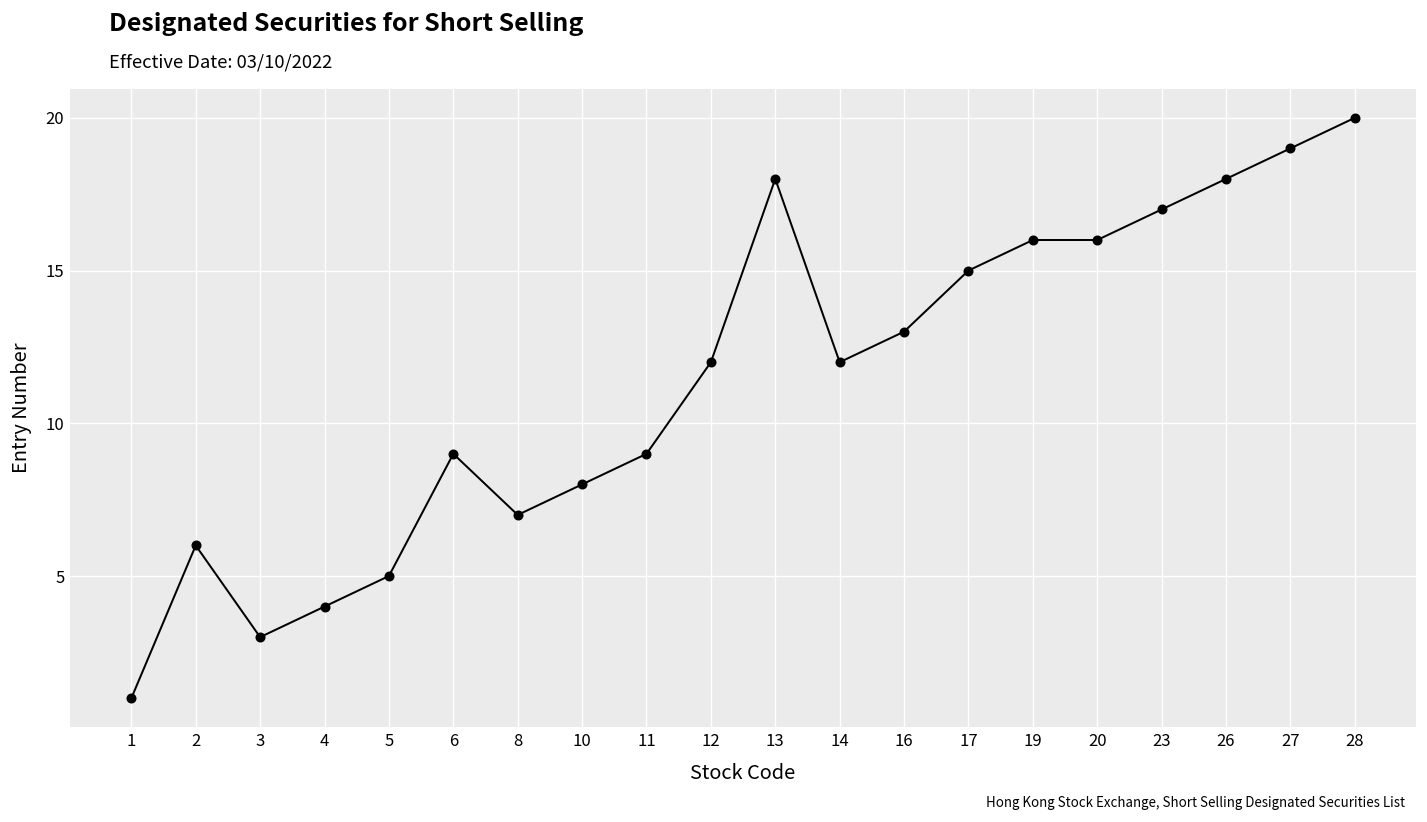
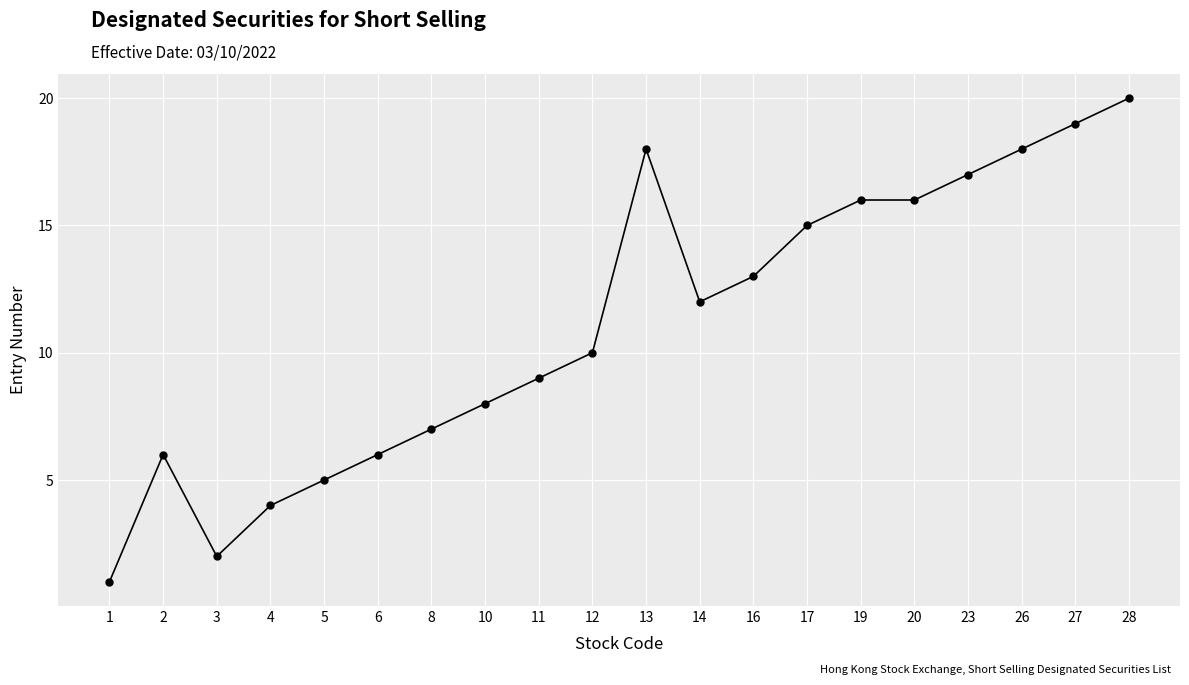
  {
    "1": 1,
    "2": 6,
-   "3": 3,
+   "3": 2,
    "4": 4,
    "5": 5,
-   "6": 9,
+   "6": 6,
    "8": 7,
    "10": 8,
    "11": 9,
-   "12": 12,
+   "12": 10,
    "13": 18,
    "14": 12,
    "16": 13,
    "17": 15,
    "19": 16,
    "20": 16,
    "23": 17,
    "26": 18,
    "27": 19,
    "28": 20
  }
